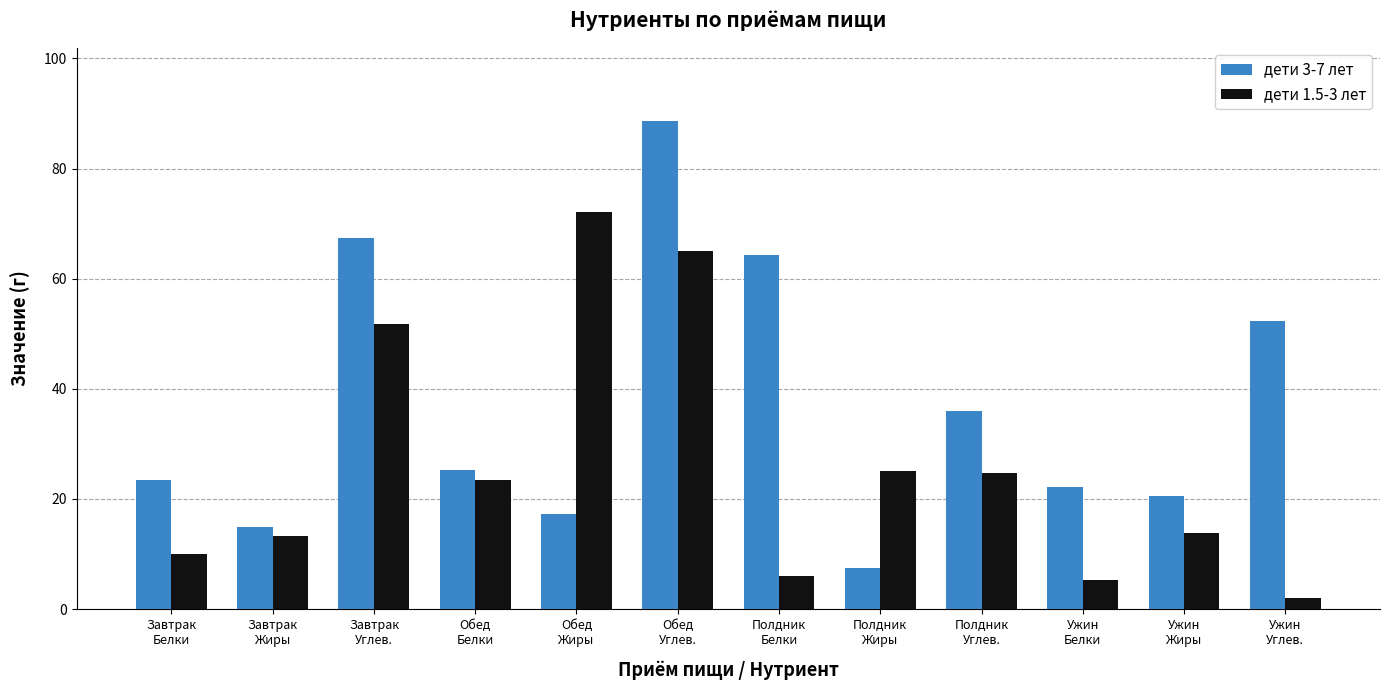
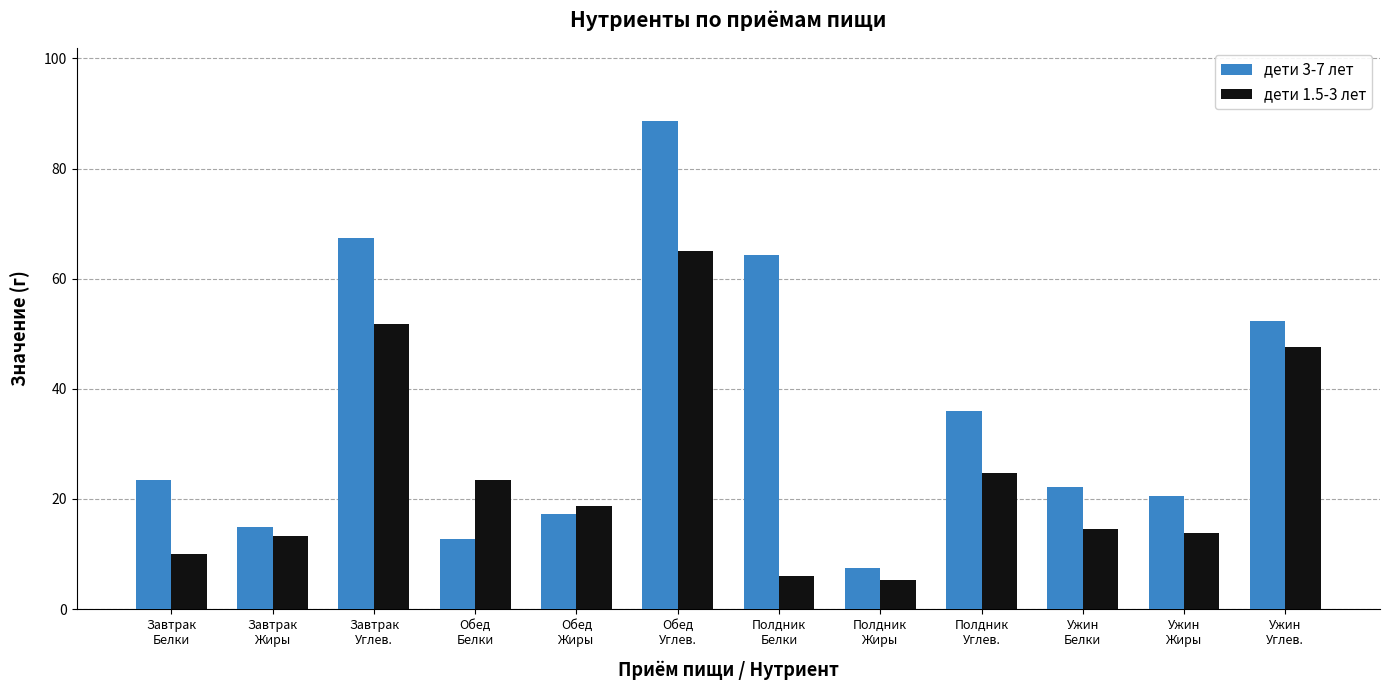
  {
    "дети 3-7 лет": {
      "Завтрак Белки": 23,
      "Завтрак Жиры": 15,
      "Завтрак Углев.": 67,
-     "Обед Белки": 25,
+     "Обед Белки": 13,
      "Обед Жиры": 17,
      "Обед Углев.": 89,
      "Полдник Белки": 64,
      "Полдник Жиры": 8,
      "Полдник Углев.": 36,
      "Ужин Белки": 22,
      "Ужин Жиры": 20,
      "Ужин Углев.": 52
    },
    "дети 1.5-3 лет": {
      "Завтрак Белки": 10,
      "Завтрак Жиры": 13,
      "Завтрак Углев.": 52,
      "Обед Белки": 23,
-     "Обед Жиры": 72,
+     "Обед Жиры": 19,
      "Обед Углев.": 65,
      "Полдник Белки": 6,
-     "Полдник Жиры": 25,
+     "Полдник Жиры": 5,
      "Полдник Углев.": 25,
-     "Ужин Белки": 5,
+     "Ужин Белки": 15,
      "Ужин Жиры": 14,
-     "Ужин Углев.": 2
+     "Ужин Углев.": 48
    }
  }
